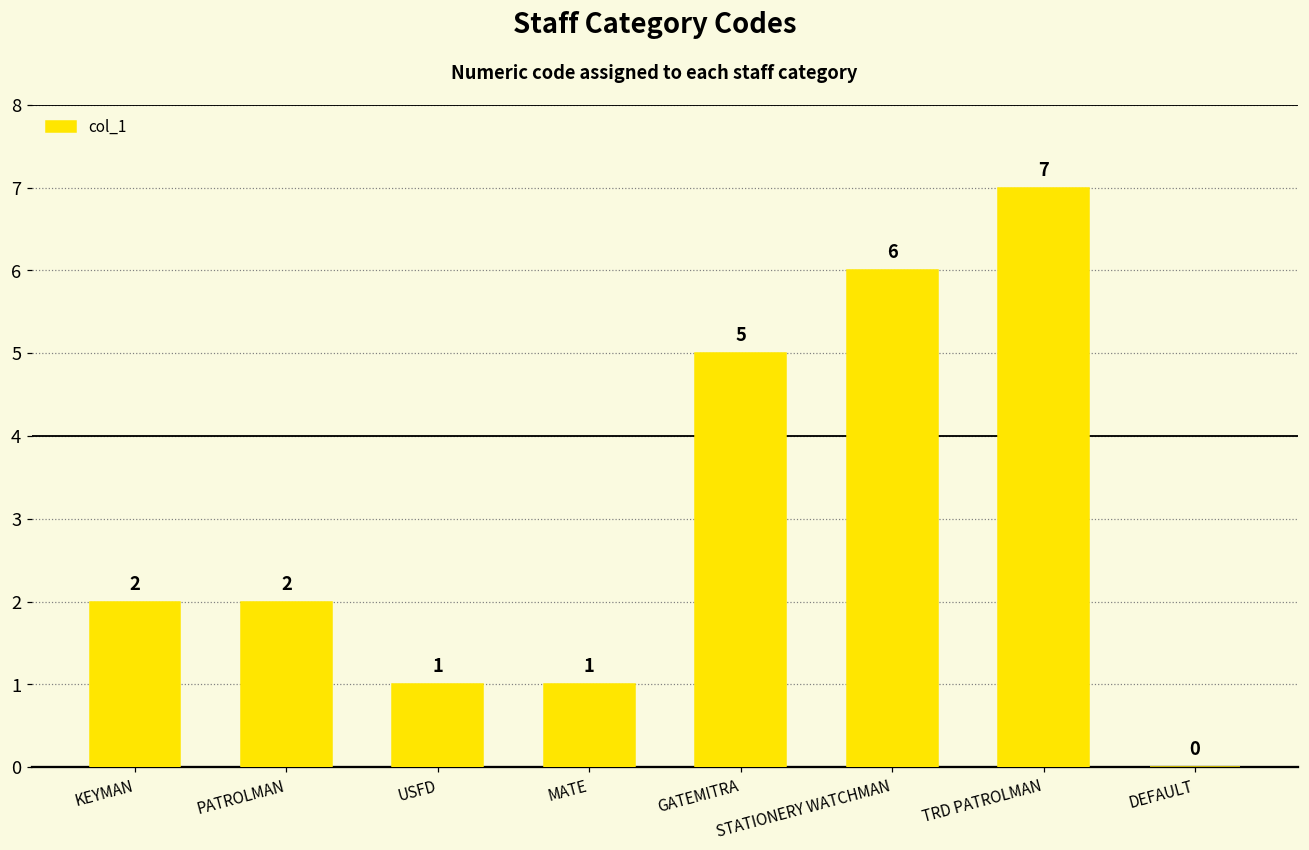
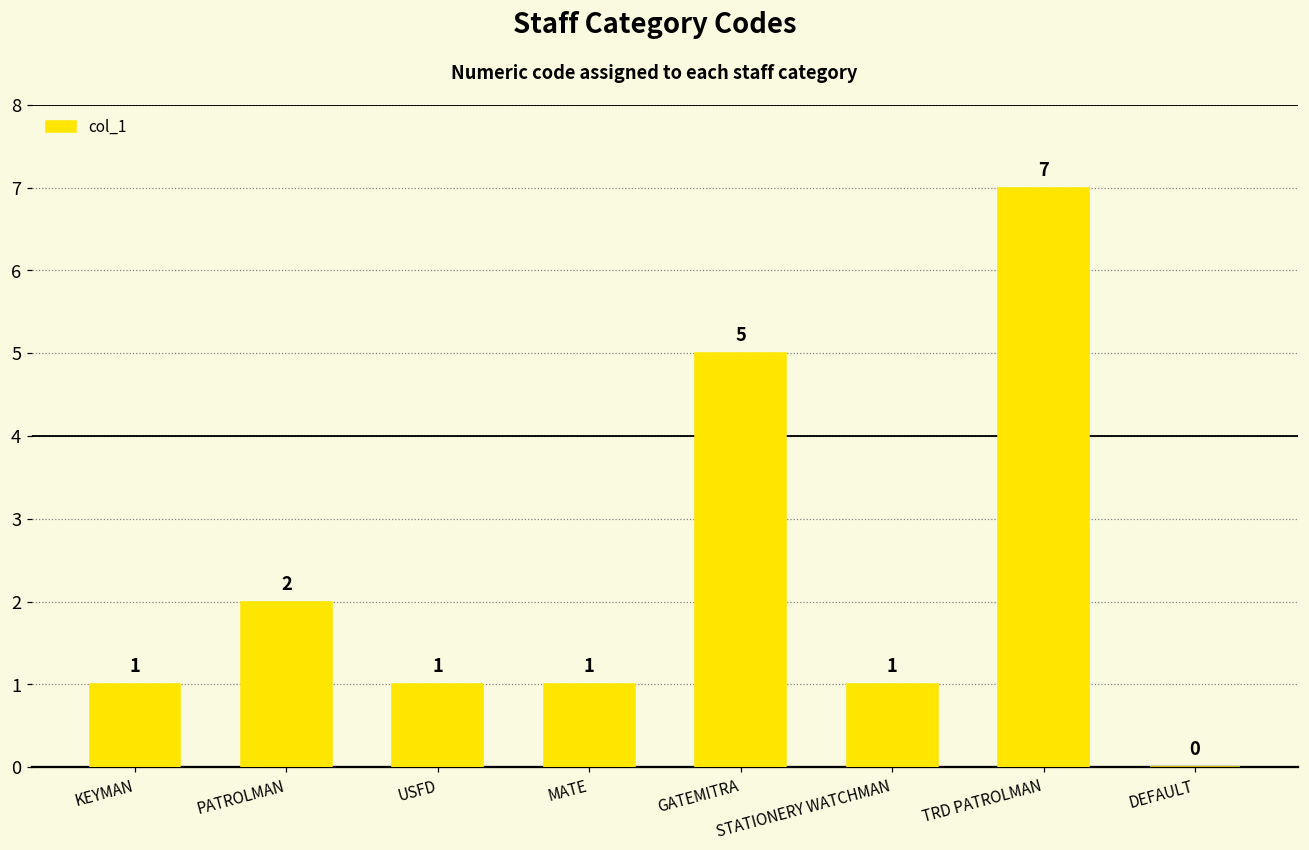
  {
-   "KEYMAN": 2,
+   "KEYMAN": 1,
    "PATROLMAN": 2,
    "USFD": 1,
    "MATE": 1,
    "GATEMITRA": 5,
-   "STATIONERY WATCHMAN": 6,
+   "STATIONERY WATCHMAN": 1,
    "TRD PATROLMAN": 7,
    "DEFAULT": 0
  }
